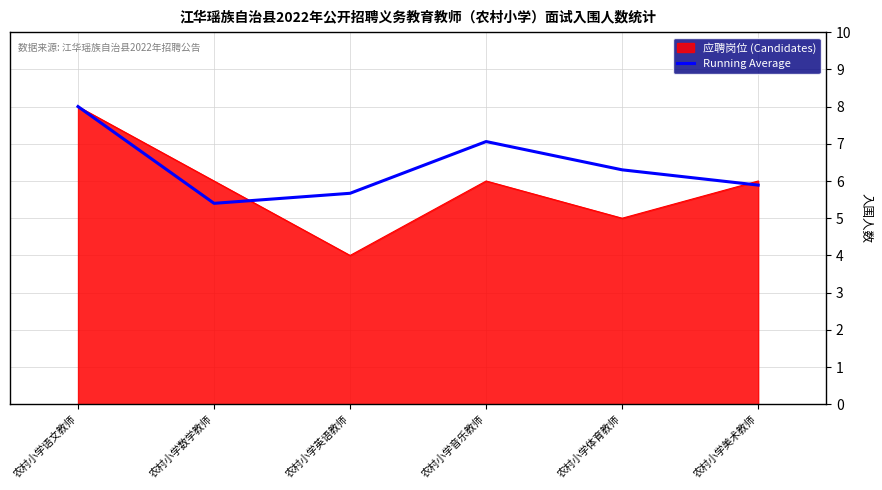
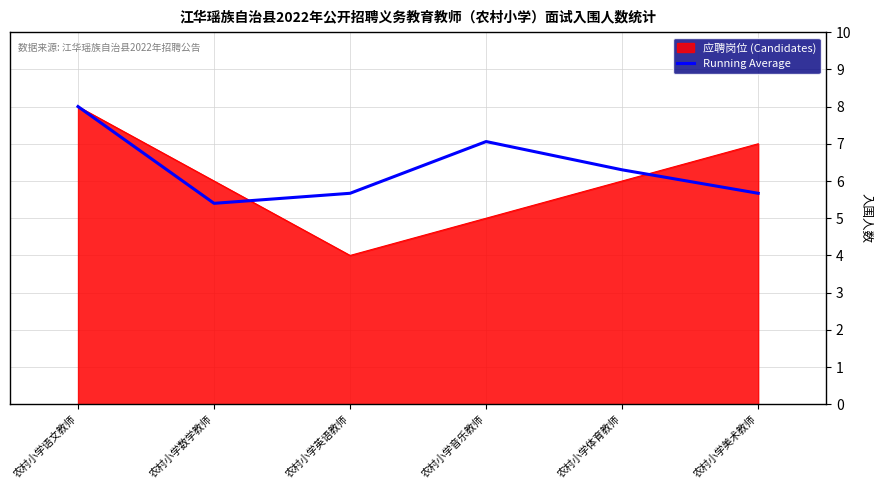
  {
    "应聘岗位 (Candidates)": {
      "农村小学数学教师": 6,
      "农村小学英语教师": 4,
-     "农村小学音乐教师": 6,
-     "农村小学体育教师": 5,
-     "农村小学美术教师": 6
+     "农村小学音乐教师": 5,
+     "农村小学体育教师": 6,
+     "农村小学美术教师": 7
    },
    "Running Average": {
      "农村小学数学教师": 5.4,
      "农村小学英语教师": 5.7,
      "农村小学音乐教师": 7.1,
      "农村小学体育教师": 6.3,
-     "农村小学美术教师": 5.9
+     "农村小学美术教师": 5.7
    }
  }
